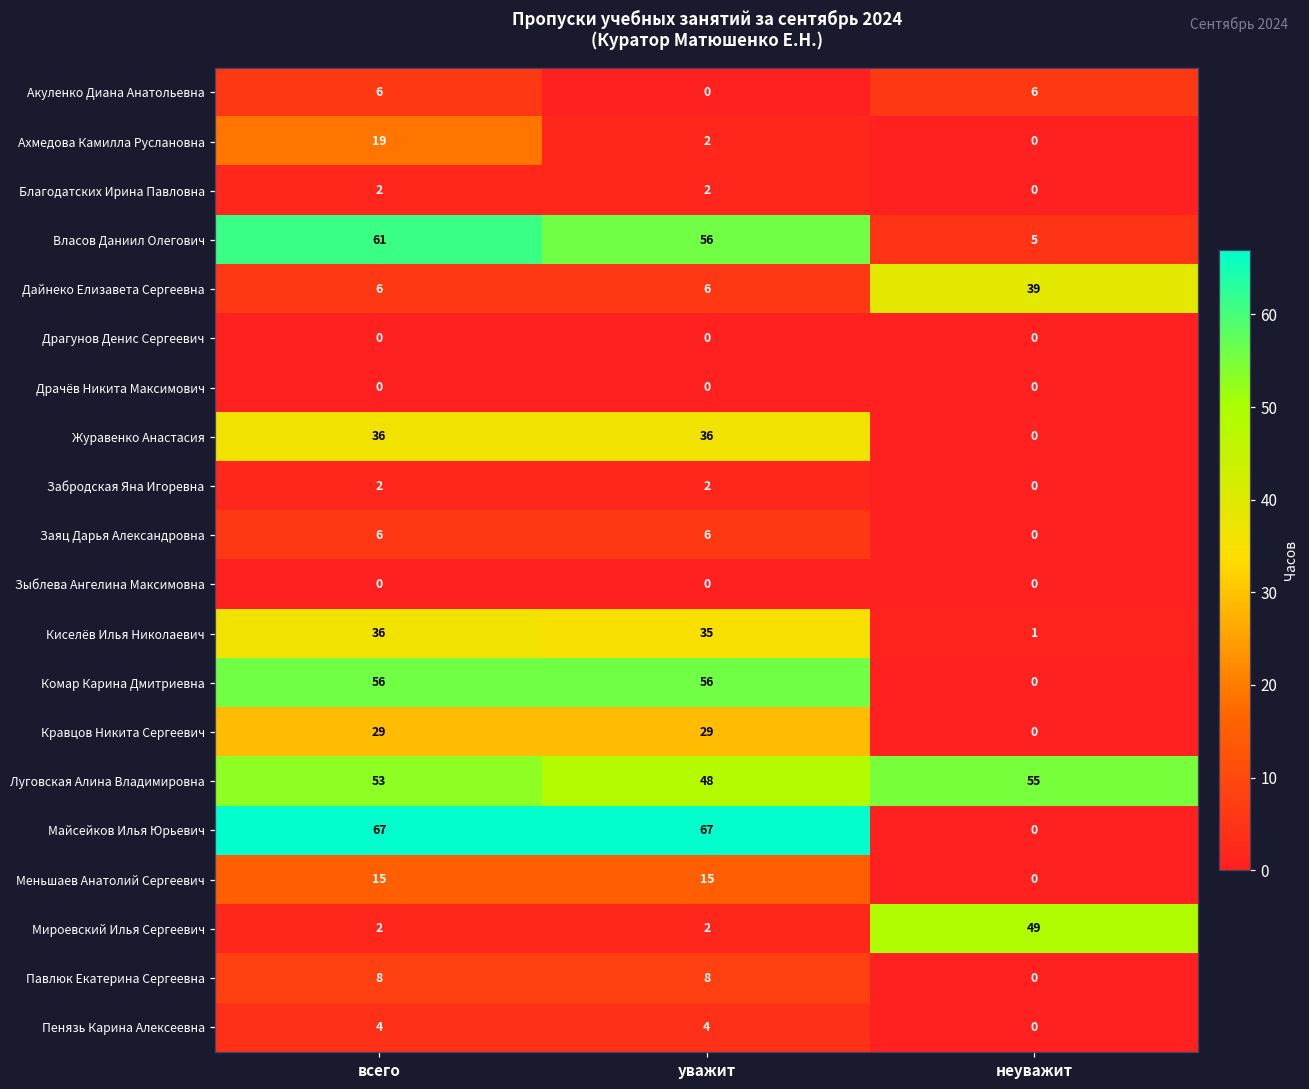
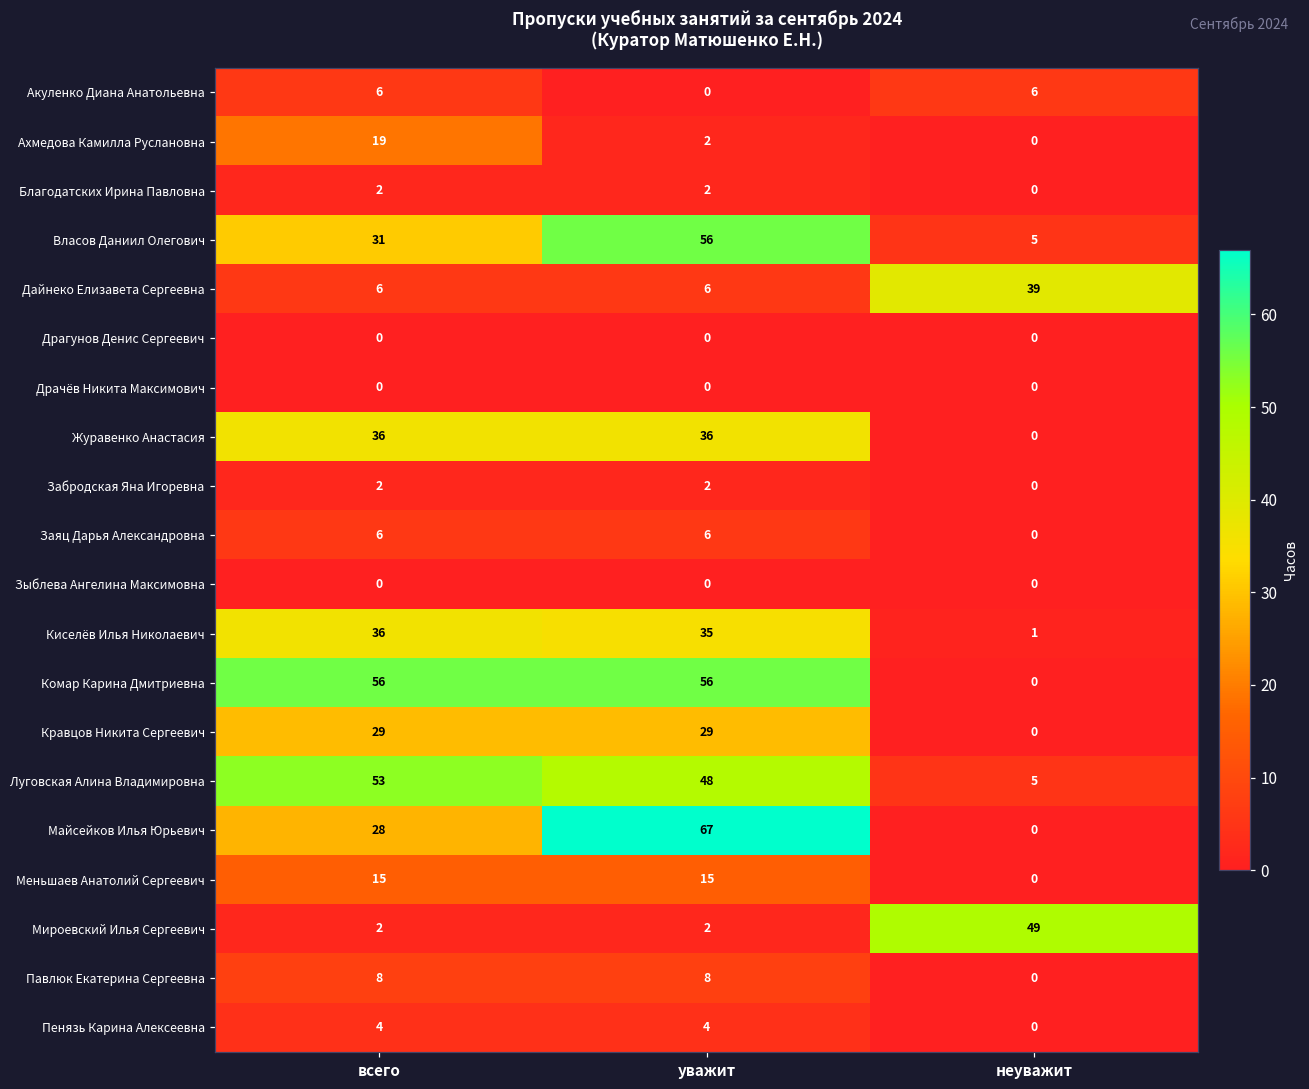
  {
    "Акуленко Диана Анатольевна": {
      "всего": 6,
      "уважит": 0,
      "неуважит": 6
    },
    "Ахмедова Камилла Руслановна": {
      "всего": 19,
      "уважит": 2,
      "неуважит": 0
    },
    "Благодатских Ирина Павловна": {
      "всего": 2,
      "уважит": 2,
      "неуважит": 0
    },
    "Власов Даниил Олегович": {
-     "всего": 61,
+     "всего": 31,
      "уважит": 56,
      "неуважит": 5
    },
    "Дайнеко Елизавета Сергеевна": {
      "всего": 6,
      "уважит": 6,
      "неуважит": 39
    },
    "Драгунов Денис Сергеевич": {
      "всего": 0,
      "уважит": 0,
      "неуважит": 0
    },
    "Драчёв Никита Максимович": {
      "всего": 0,
      "уважит": 0,
      "неуважит": 0
    },
    "Журавенко Анастасия": {
      "всего": 36,
      "уважит": 36,
      "неуважит": 0
    },
    "Забродская Яна Игоревна": {
      "всего": 2,
      "уважит": 2,
      "неуважит": 0
    },
    "Заяц Дарья Александровна": {
      "всего": 6,
      "уважит": 6,
      "неуважит": 0
    },
    "Зыблева Ангелина Максимовна": {
      "всего": 0,
      "уважит": 0,
      "неуважит": 0
    },
    "Киселёв Илья Николаевич": {
      "всего": 36,
      "уважит": 35,
      "неуважит": 1
    },
    "Комар Карина Дмитриевна": {
      "всего": 56,
      "уважит": 56,
      "неуважит": 0
    },
    "Кравцов Никита Сергеевич": {
      "всего": 29,
      "уважит": 29,
      "неуважит": 0
    },
    "Луговская Алина Владимировна": {
      "всего": 53,
      "уважит": 48,
-     "неуважит": 55
+     "неуважит": 5
    },
    "Майсейков Илья Юрьевич": {
-     "всего": 67,
+     "всего": 28,
      "уважит": 67,
      "неуважит": 0
    },
    "Меньшаев Анатолий Сергеевич": {
      "всего": 15,
      "уважит": 15,
      "неуважит": 0
    },
    "Мироевский Илья Сергеевич": {
      "всего": 2,
      "уважит": 2,
      "неуважит": 49
    },
    "Павлюк Екатерина Сергеевна": {
      "всего": 8,
      "уважит": 8,
      "неуважит": 0
    },
    "Пенязь Карина Алексеевна": {
      "всего": 4,
      "уважит": 4,
      "неуважит": 0
    }
  }
